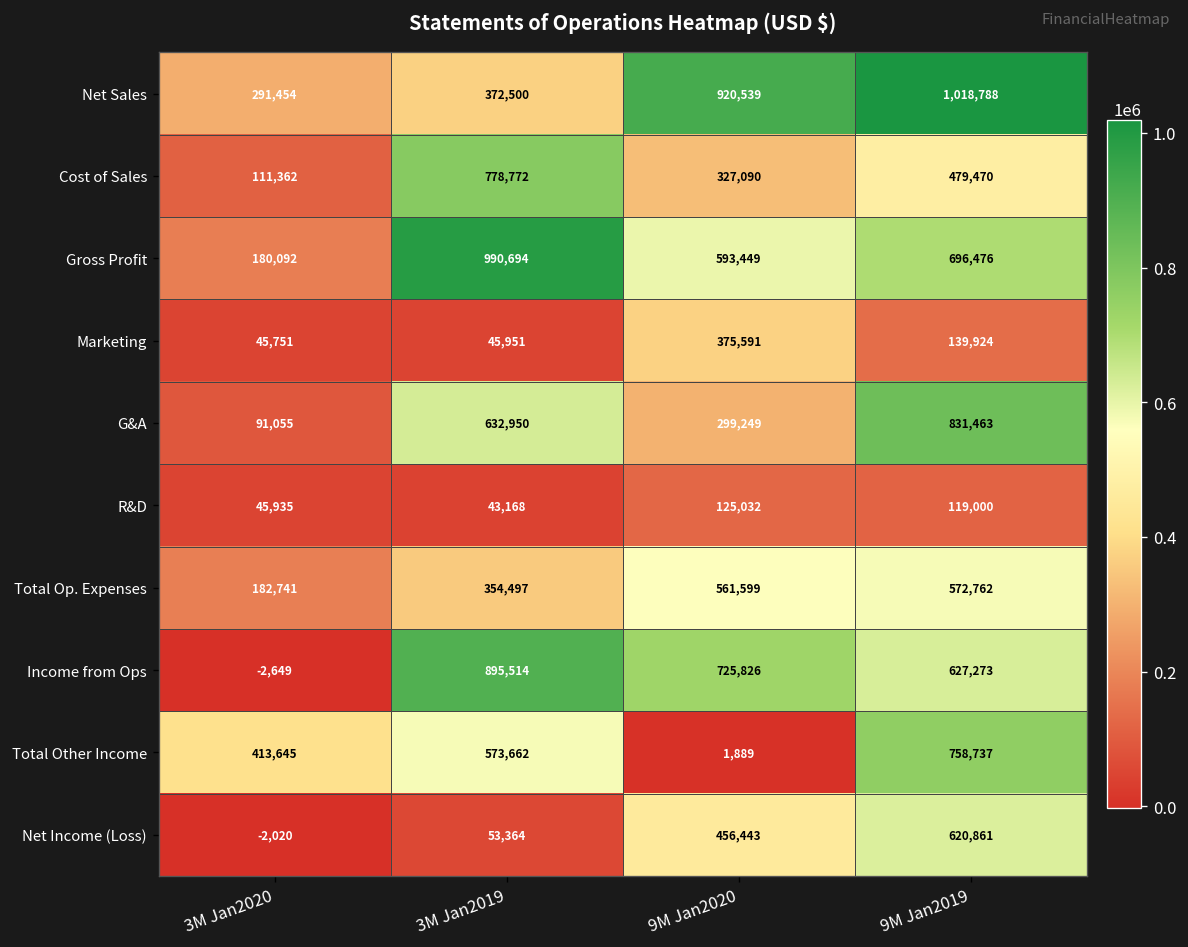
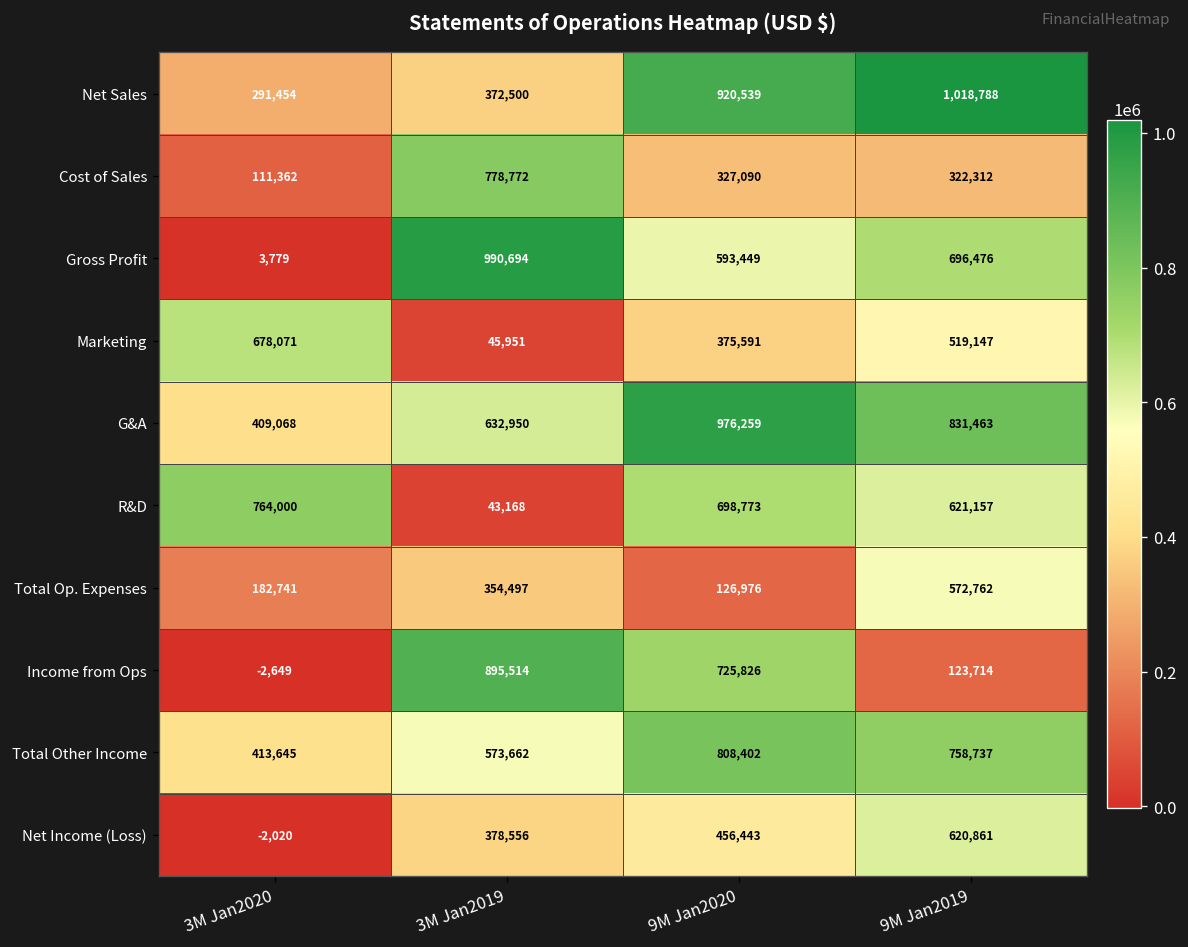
  {
    "Net Sales": {
      "3M Jan2020": "291,454",
      "3M Jan2019": "372,500",
      "9M Jan2020": "920,539",
      "9M Jan2019": "1,018,788"
    },
    "Cost of Sales": {
      "3M Jan2020": "111,362",
      "3M Jan2019": "778,772",
      "9M Jan2020": "327,090",
-     "9M Jan2019": "479,470"
+     "9M Jan2019": "322,312"
    },
    "Gross Profit": {
-     "3M Jan2020": "180,092",
+     "3M Jan2020": "3,779",
      "3M Jan2019": "990,694",
      "9M Jan2020": "593,449",
      "9M Jan2019": "696,476"
    },
    "Marketing": {
-     "3M Jan2020": "45,751",
+     "3M Jan2020": "678,071",
      "3M Jan2019": "45,951",
      "9M Jan2020": "375,591",
-     "9M Jan2019": "139,924"
+     "9M Jan2019": "519,147"
    },
    "G&A": {
-     "3M Jan2020": "91,055",
+     "3M Jan2020": "409,068",
      "3M Jan2019": "632,950",
-     "9M Jan2020": "299,249",
+     "9M Jan2020": "976,259",
      "9M Jan2019": "831,463"
    },
    "R&D": {
-     "3M Jan2020": "45,935",
+     "3M Jan2020": "764,000",
      "3M Jan2019": "43,168",
-     "9M Jan2020": "125,032",
-     "9M Jan2019": "119,000"
+     "9M Jan2020": "698,773",
+     "9M Jan2019": "621,157"
    },
    "Total Op. Expenses": {
      "3M Jan2020": "182,741",
      "3M Jan2019": "354,497",
-     "9M Jan2020": "561,599",
+     "9M Jan2020": "126,976",
      "9M Jan2019": "572,762"
    },
    "Income from Ops": {
      "3M Jan2020": "-2,649",
      "3M Jan2019": "895,514",
      "9M Jan2020": "725,826",
-     "9M Jan2019": "627,273"
+     "9M Jan2019": "123,714"
    },
    "Total Other Income": {
      "3M Jan2020": "413,645",
      "3M Jan2019": "573,662",
-     "9M Jan2020": "1,889",
+     "9M Jan2020": "808,402",
      "9M Jan2019": "758,737"
    },
    "Net Income (Loss)": {
      "3M Jan2020": "-2,020",
-     "3M Jan2019": "53,364",
+     "3M Jan2019": "378,556",
      "9M Jan2020": "456,443",
      "9M Jan2019": "620,861"
    }
  }
